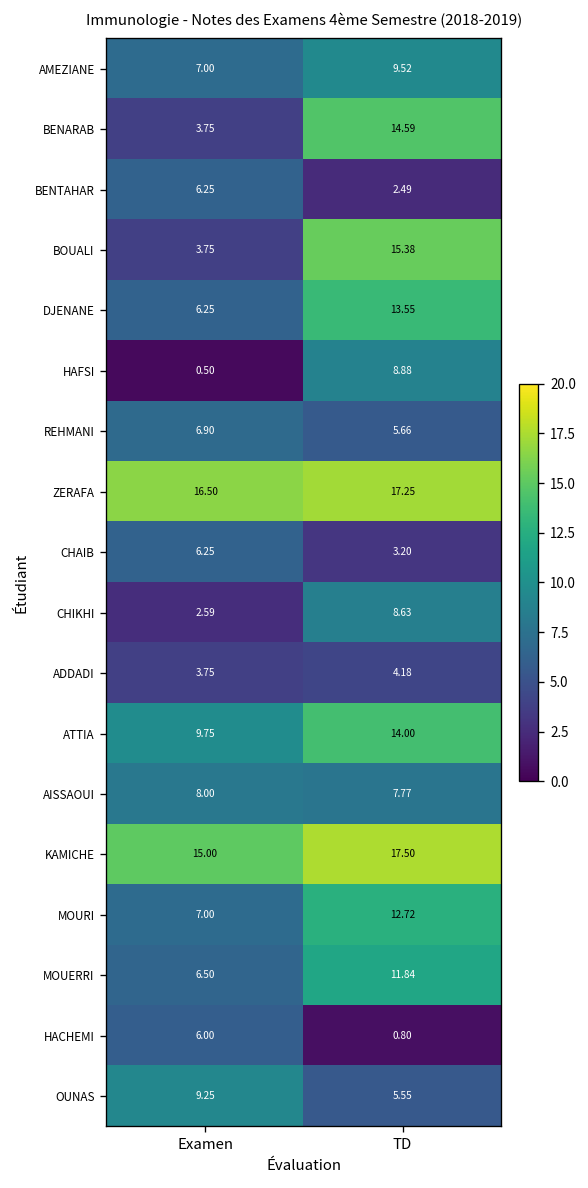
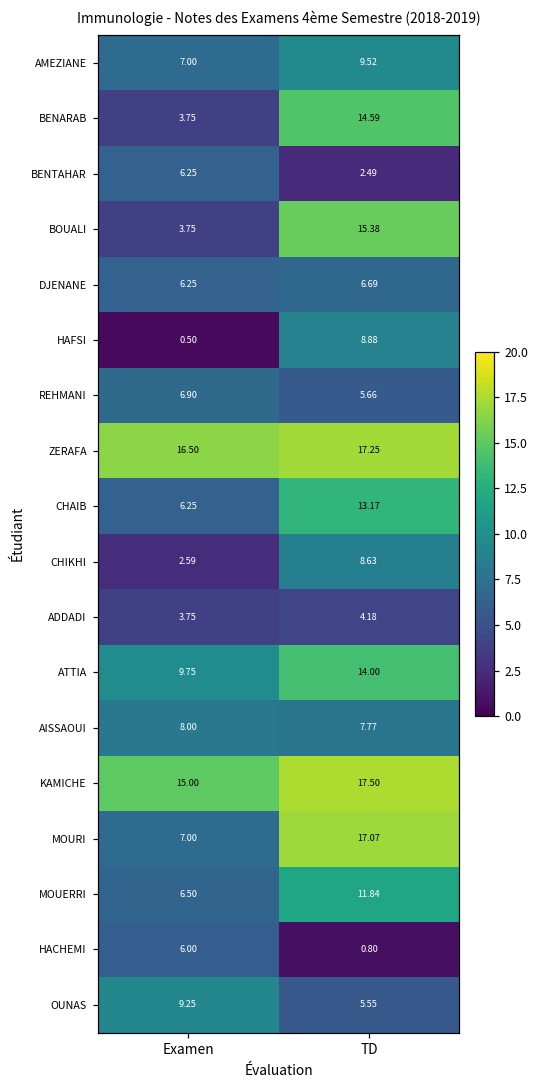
  {
    "AMEZIANE": {
      "Examen": 7.00,
      "TD": 9.52
    },
    "BENARAB": {
      "Examen": 3.75,
      "TD": 14.59
    },
    "BENTAHAR": {
      "Examen": 6.25,
      "TD": 2.49
    },
    "BOUALI": {
      "Examen": 3.75,
      "TD": 15.38
    },
    "DJENANE": {
      "Examen": 6.25,
-     "TD": 13.55
+     "TD": 6.69
    },
    "HAFSI": {
      "Examen": 0.50,
      "TD": 8.88
    },
    "REHMANI": {
      "Examen": 6.90,
      "TD": 5.66
    },
    "ZERAFA": {
      "Examen": 16.50,
      "TD": 17.25
    },
    "CHAIB": {
      "Examen": 6.25,
-     "TD": 3.20
+     "TD": 13.17
    },
    "CHIKHI": {
      "Examen": 2.59,
      "TD": 8.63
    },
    "ADDADI": {
      "Examen": 3.75,
      "TD": 4.18
    },
    "ATTIA": {
      "Examen": 9.75,
      "TD": 14.00
    },
    "AISSAOUI": {
      "Examen": 8.00,
      "TD": 7.77
    },
    "KAMICHE": {
      "Examen": 15.00,
      "TD": 17.50
    },
    "MOURI": {
      "Examen": 7.00,
-     "TD": 12.72
+     "TD": 17.07
    },
    "MOUERRI": {
      "Examen": 6.50,
      "TD": 11.84
    },
    "HACHEMI": {
      "Examen": 6.00,
      "TD": 0.80
    },
    "OUNAS": {
      "Examen": 9.25,
      "TD": 5.55
    }
  }
